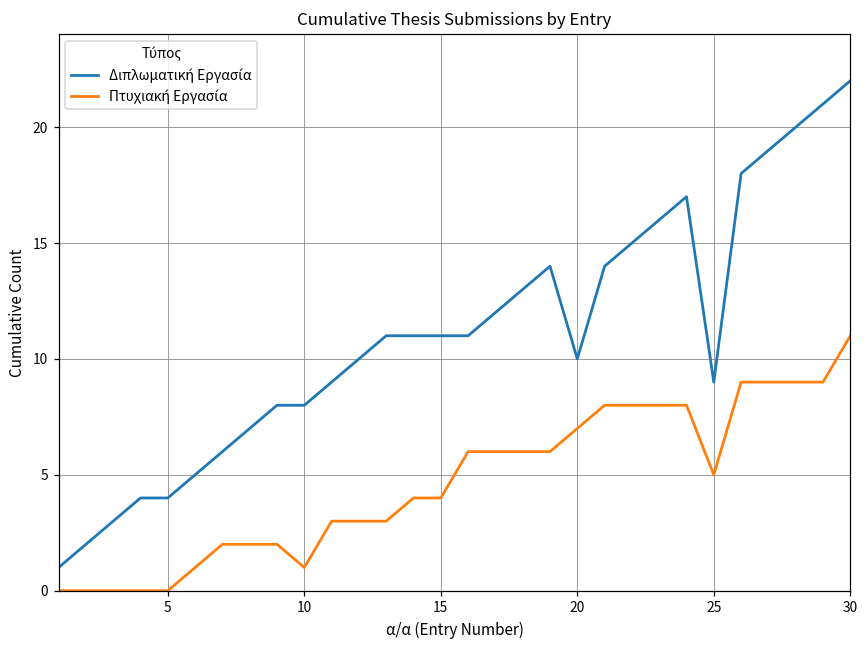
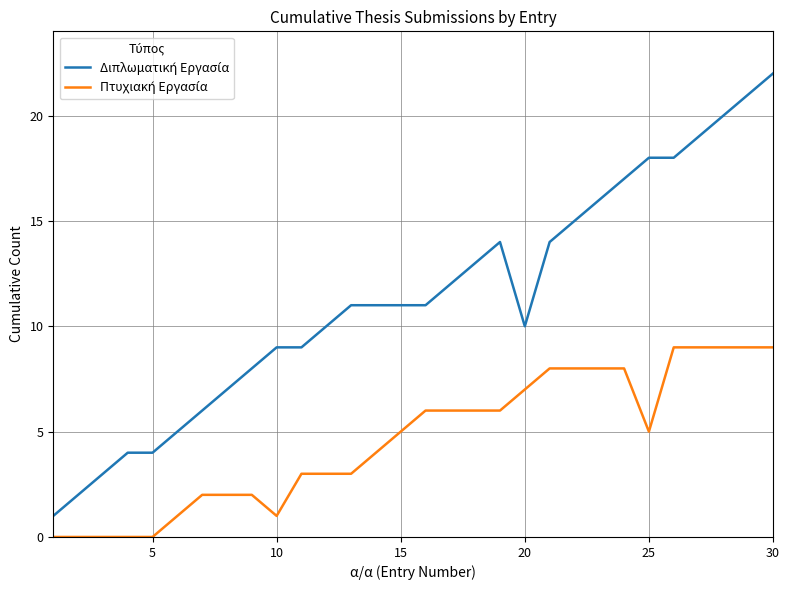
  {
    "Διπλωματική Εργασία": {
      "5": 4,
-     "10": 8,
+     "10": 9,
      "15": 11,
      "20": 10,
-     "25": 9,
+     "25": 18,
      "30": 22
    },
    "Πτυχιακή Εργασία": {
      "5": 0,
      "10": 1,
-     "15": 4,
+     "15": 5,
      "20": 7,
      "25": 5,
-     "30": 11
+     "30": 9
    }
  }
